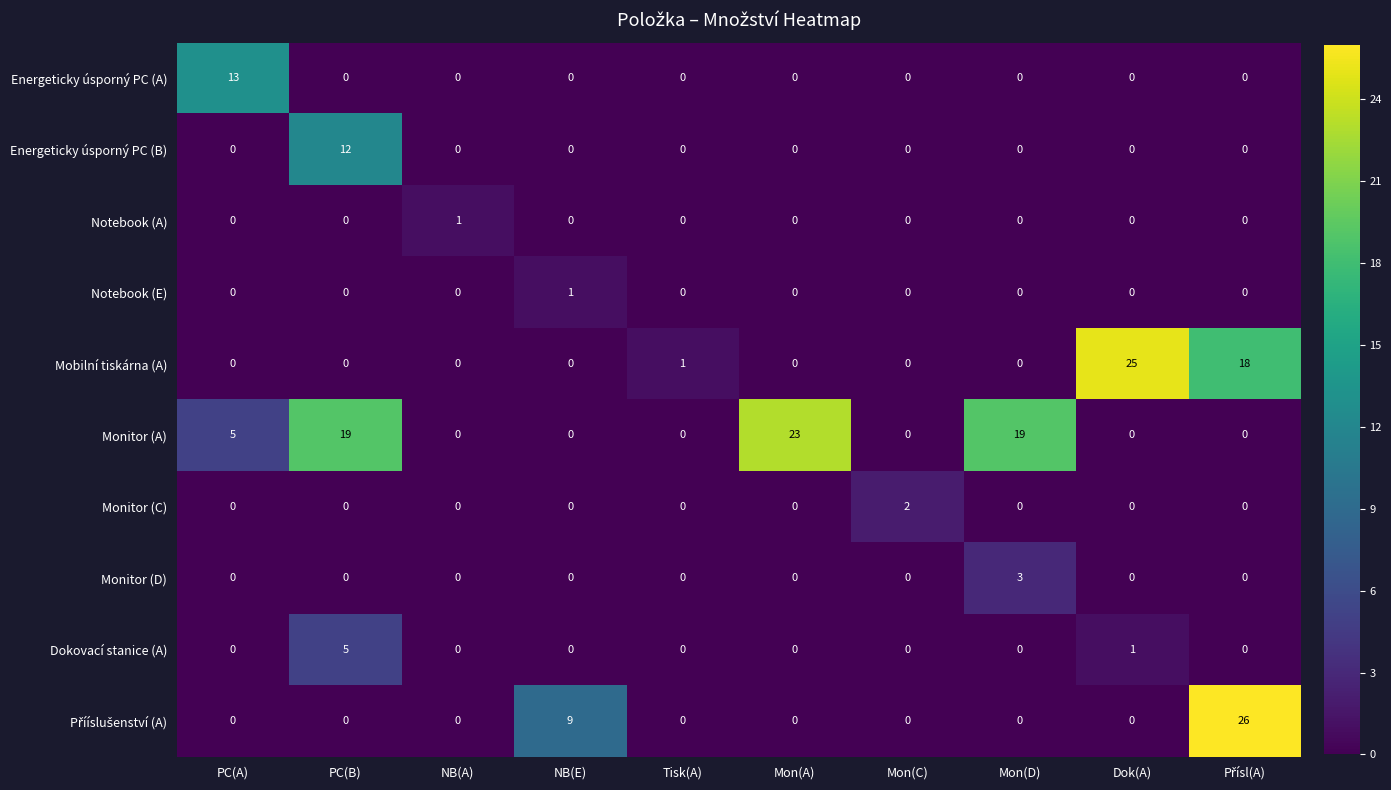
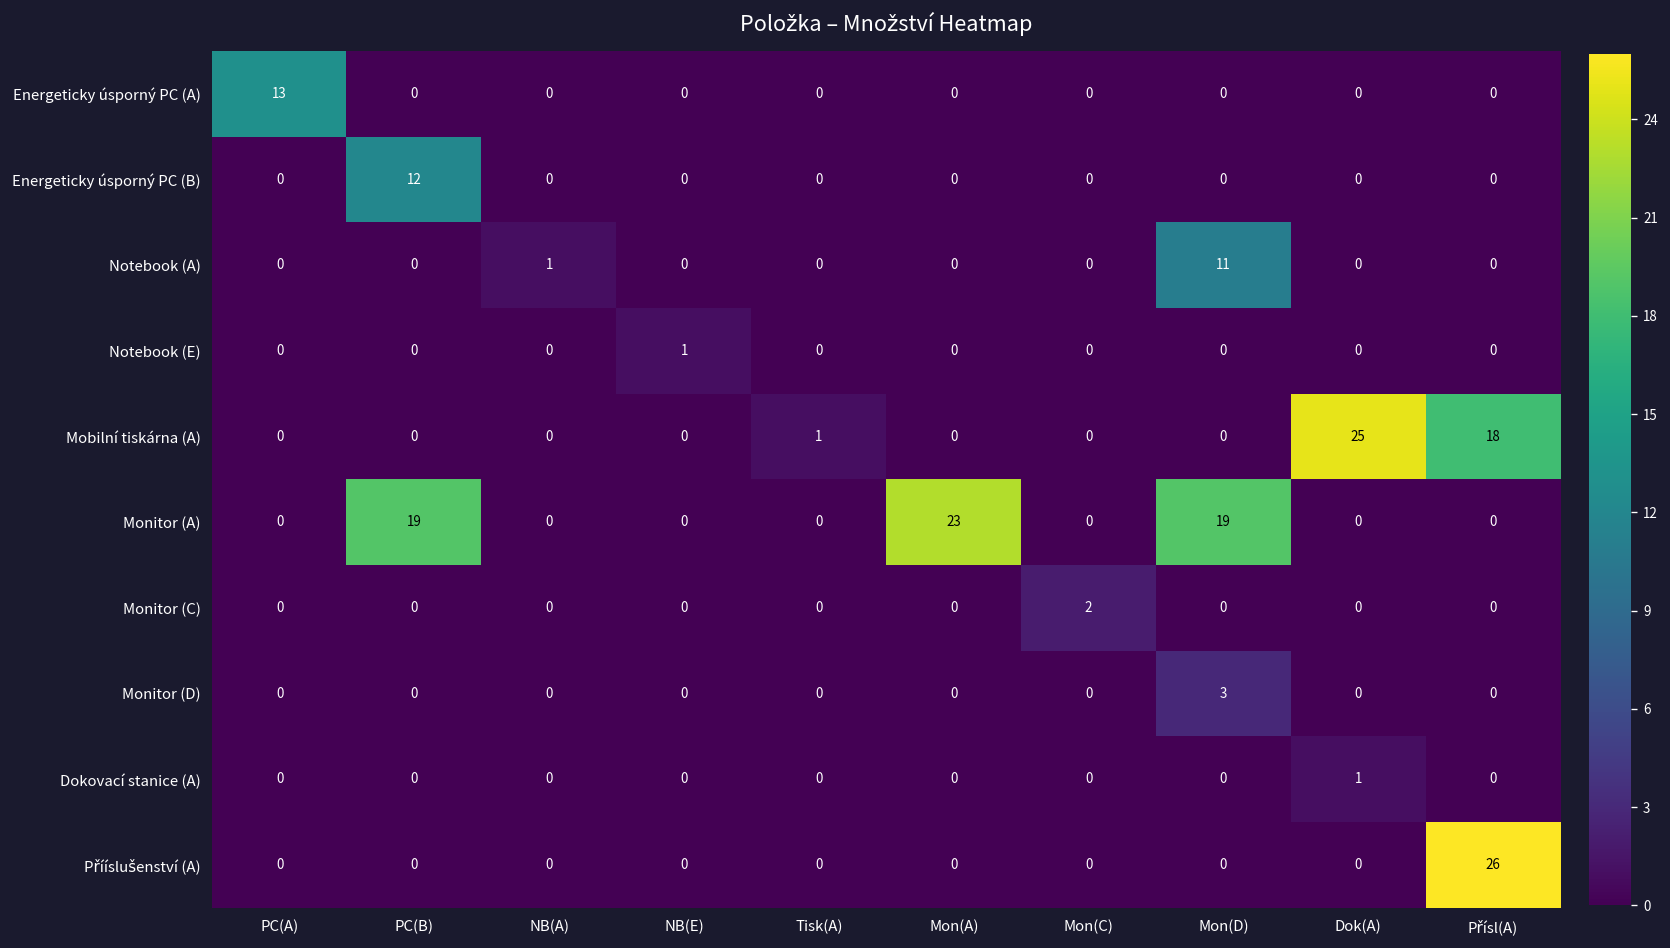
  {
    "Energeticky úsporný PC (A)": {
      "PC(A)": 13,
      "PC(B)": 0,
      "NB(A)": 0,
      "NB(E)": 0,
      "Tisk(A)": 0,
      "Mon(A)": 0,
      "Mon(C)": 0,
      "Mon(D)": 0,
      "Dok(A)": 0,
      "Přísl(A)": 0
    },
    "Energeticky úsporný PC (B)": {
      "PC(A)": 0,
      "PC(B)": 12,
      "NB(A)": 0,
      "NB(E)": 0,
      "Tisk(A)": 0,
      "Mon(A)": 0,
      "Mon(C)": 0,
      "Mon(D)": 0,
      "Dok(A)": 0,
      "Přísl(A)": 0
    },
    "Notebook (A)": {
      "PC(A)": 0,
      "PC(B)": 0,
      "NB(A)": 1,
      "NB(E)": 0,
      "Tisk(A)": 0,
      "Mon(A)": 0,
      "Mon(C)": 0,
-     "Mon(D)": 0,
+     "Mon(D)": 11,
      "Dok(A)": 0,
      "Přísl(A)": 0
    },
    "Notebook (E)": {
      "PC(A)": 0,
      "PC(B)": 0,
      "NB(A)": 0,
      "NB(E)": 1,
      "Tisk(A)": 0,
      "Mon(A)": 0,
      "Mon(C)": 0,
      "Mon(D)": 0,
      "Dok(A)": 0,
      "Přísl(A)": 0
    },
    "Mobilní tiskárna (A)": {
      "PC(A)": 0,
      "PC(B)": 0,
      "NB(A)": 0,
      "NB(E)": 0,
      "Tisk(A)": 1,
      "Mon(A)": 0,
      "Mon(C)": 0,
      "Mon(D)": 0,
      "Dok(A)": 25,
      "Přísl(A)": 18
    },
    "Monitor (A)": {
-     "PC(A)": 5,
+     "PC(A)": 0,
      "PC(B)": 19,
      "NB(A)": 0,
      "NB(E)": 0,
      "Tisk(A)": 0,
      "Mon(A)": 23,
      "Mon(C)": 0,
      "Mon(D)": 19,
      "Dok(A)": 0,
      "Přísl(A)": 0
    },
    "Monitor (C)": {
      "PC(A)": 0,
      "PC(B)": 0,
      "NB(A)": 0,
      "NB(E)": 0,
      "Tisk(A)": 0,
      "Mon(A)": 0,
      "Mon(C)": 2,
      "Mon(D)": 0,
      "Dok(A)": 0,
      "Přísl(A)": 0
    },
    "Monitor (D)": {
      "PC(A)": 0,
      "PC(B)": 0,
      "NB(A)": 0,
      "NB(E)": 0,
      "Tisk(A)": 0,
      "Mon(A)": 0,
      "Mon(C)": 0,
      "Mon(D)": 3,
      "Dok(A)": 0,
      "Přísl(A)": 0
    },
    "Dokovací stanice (A)": {
      "PC(A)": 0,
-     "PC(B)": 5,
+     "PC(B)": 0,
      "NB(A)": 0,
      "NB(E)": 0,
      "Tisk(A)": 0,
      "Mon(A)": 0,
      "Mon(C)": 0,
      "Mon(D)": 0,
      "Dok(A)": 1,
      "Přísl(A)": 0
    },
    "Přííslušenství (A)": {
      "PC(A)": 0,
      "PC(B)": 0,
      "NB(A)": 0,
-     "NB(E)": 9,
+     "NB(E)": 0,
      "Tisk(A)": 0,
      "Mon(A)": 0,
      "Mon(C)": 0,
      "Mon(D)": 0,
      "Dok(A)": 0,
      "Přísl(A)": 26
    }
  }
